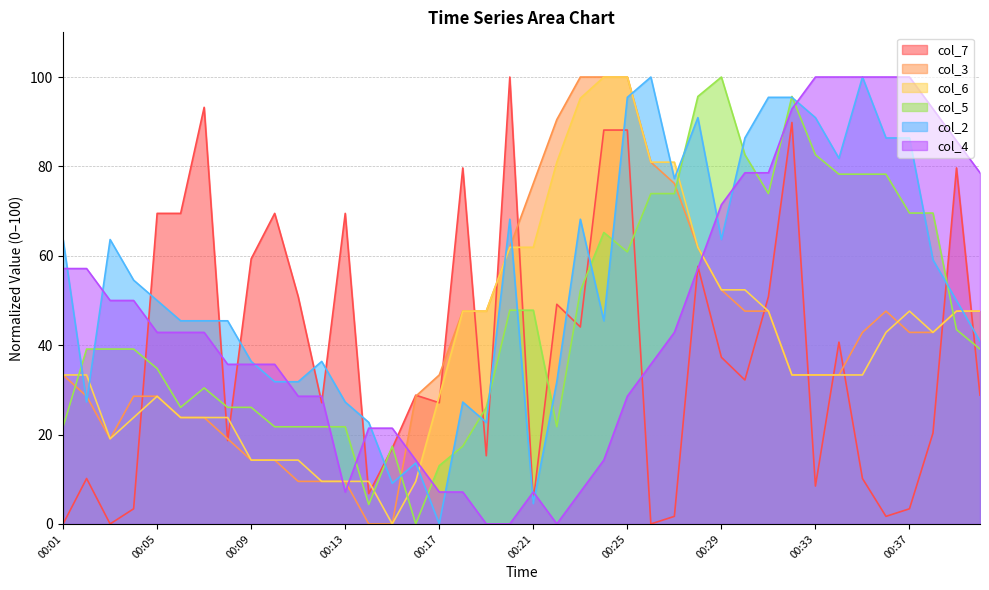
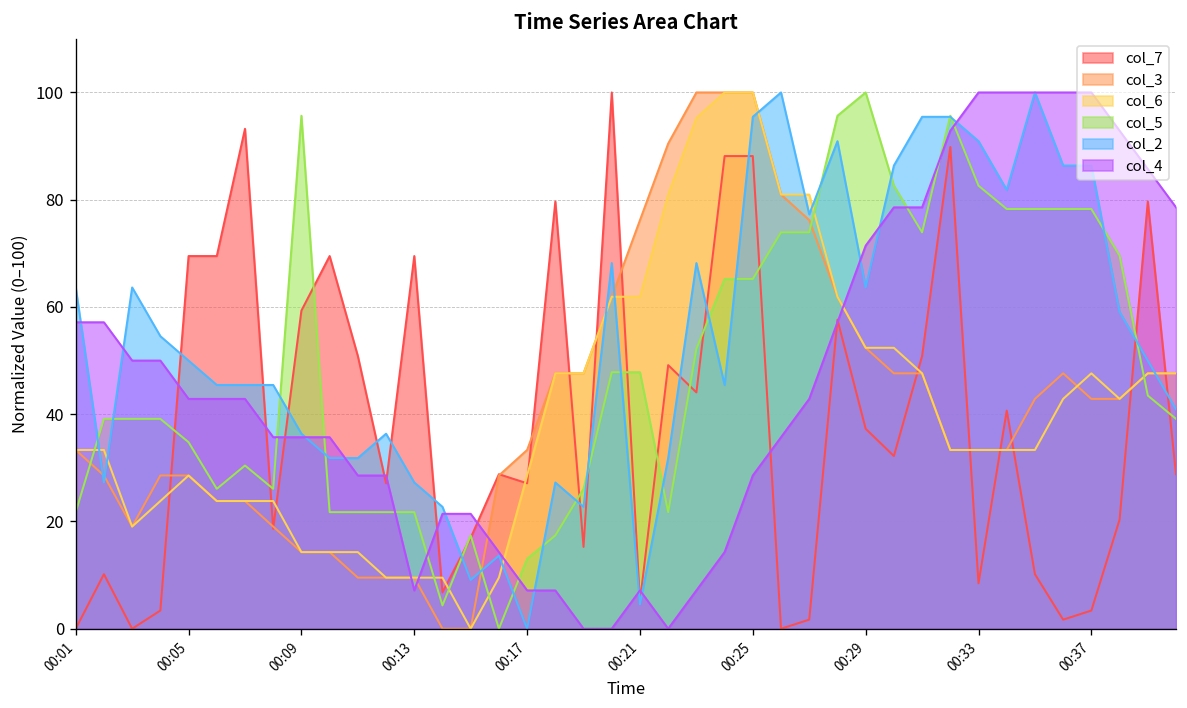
  {
    "col_5": {
      "00:01": 22,
      "00:05": 35,
-     "00:09": 26,
+     "00:09": 96,
      "00:13": 22,
      "00:17": 13,
      "00:21": 48,
-     "00:25": 61,
+     "00:25": 65,
      "00:29": 100,
      "00:33": 83,
-     "00:37": 70
+     "00:37": 78
    },
    "col_2": {
      "00:01": 64,
      "00:05": 50,
      "00:09": 36,
      "00:13": 27,
      "00:17": 0,
      "00:25": 95,
      "00:29": 64,
      "00:33": 91
    },
    "col_4": {
      "00:01": 57,
      "00:05": 43,
      "00:09": 36,
      "00:13": 7,
      "00:17": 7,
      "00:21": 7,
      "00:25": 29,
      "00:29": 71,
      "00:33": 100
    }
  }
